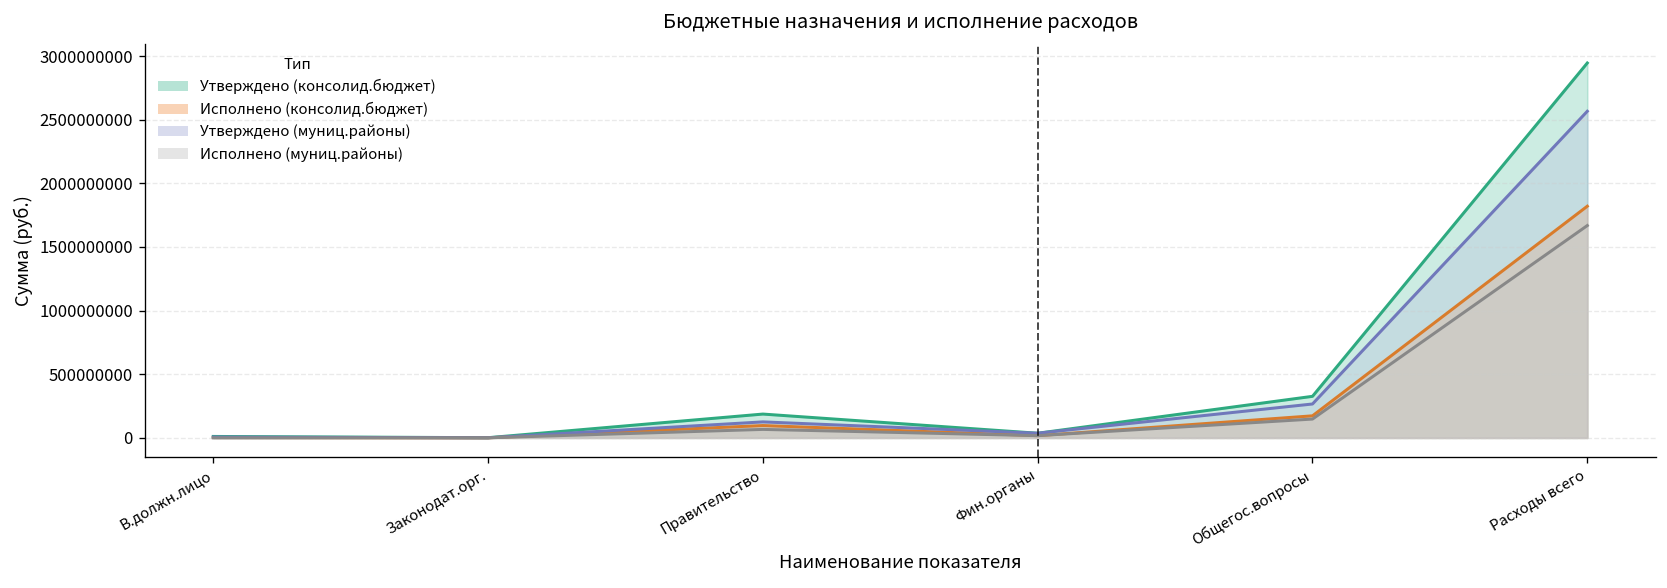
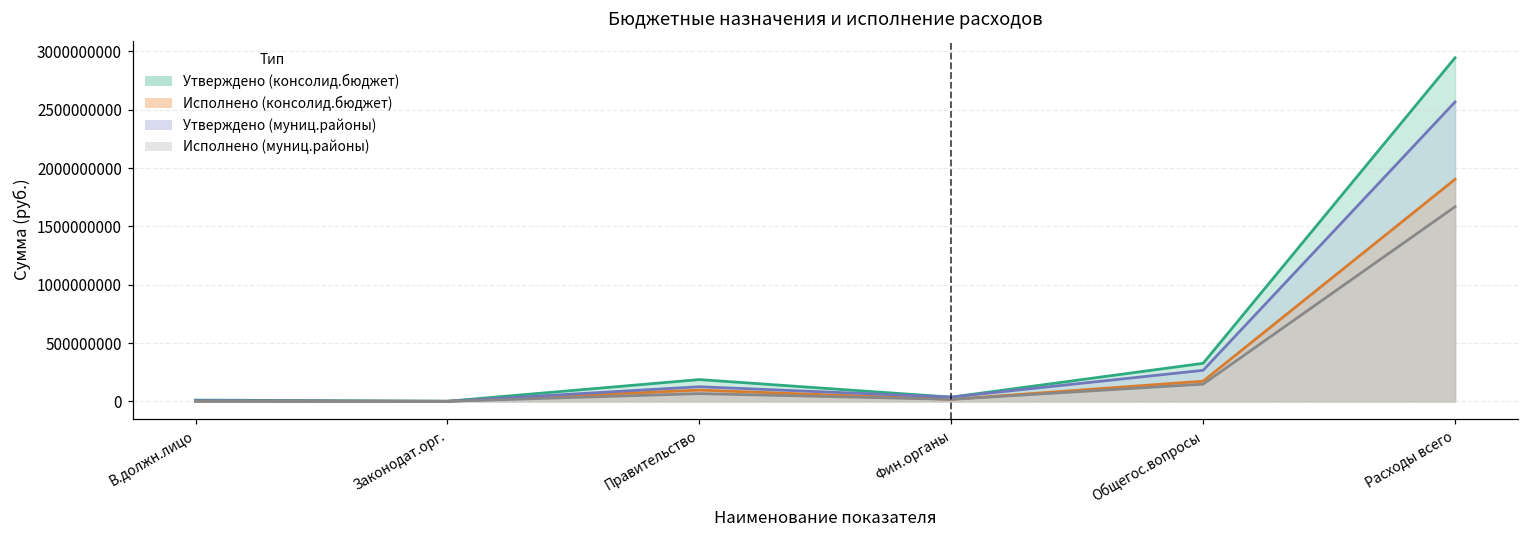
  {
    "Исполнено (консолид.бюджет)": {
      "Правительство": 100000000,
      "Общегос.вопросы": 170000000,
-     "Расходы всего": 1820000000
+     "Расходы всего": 1900000000
    }
  }
